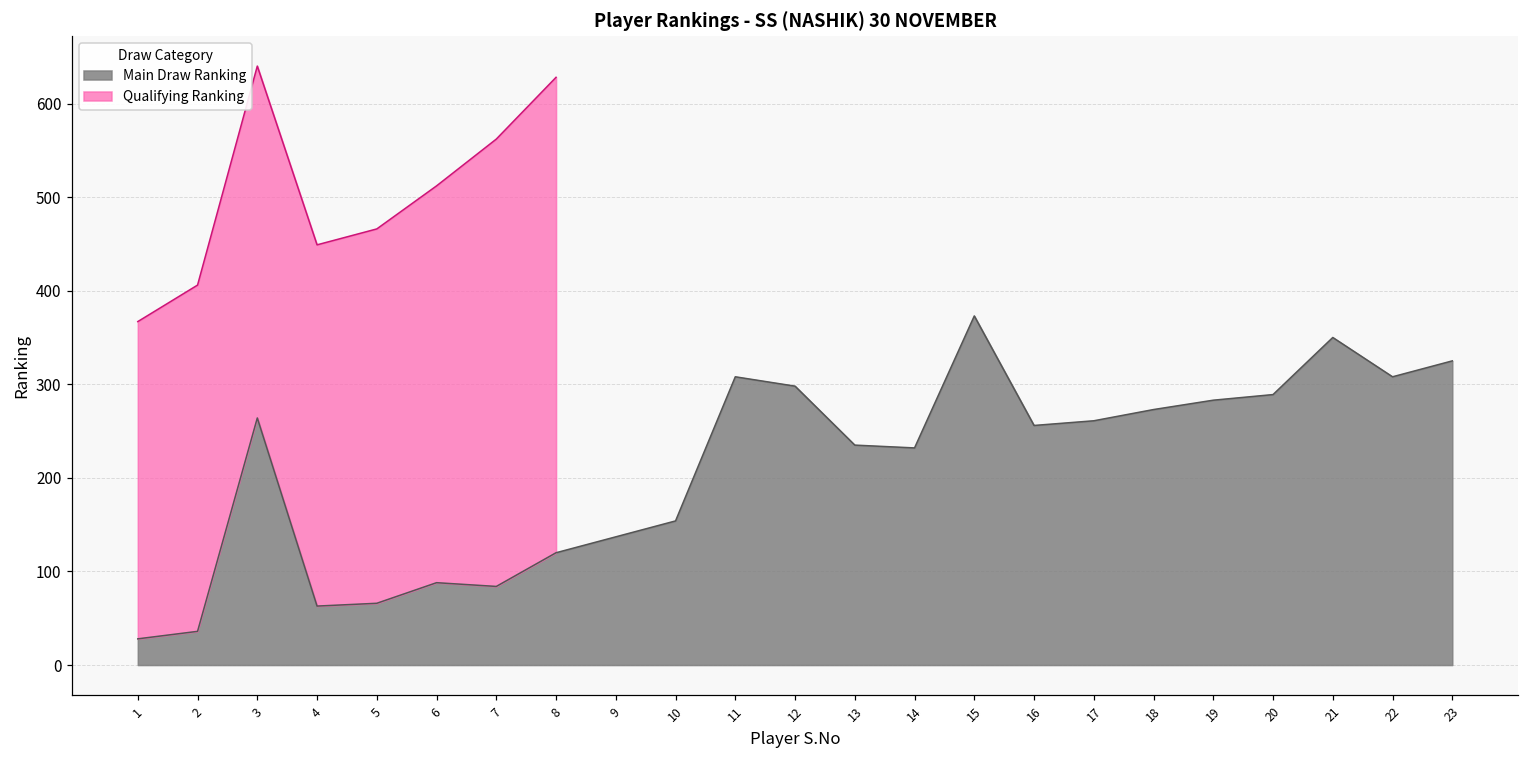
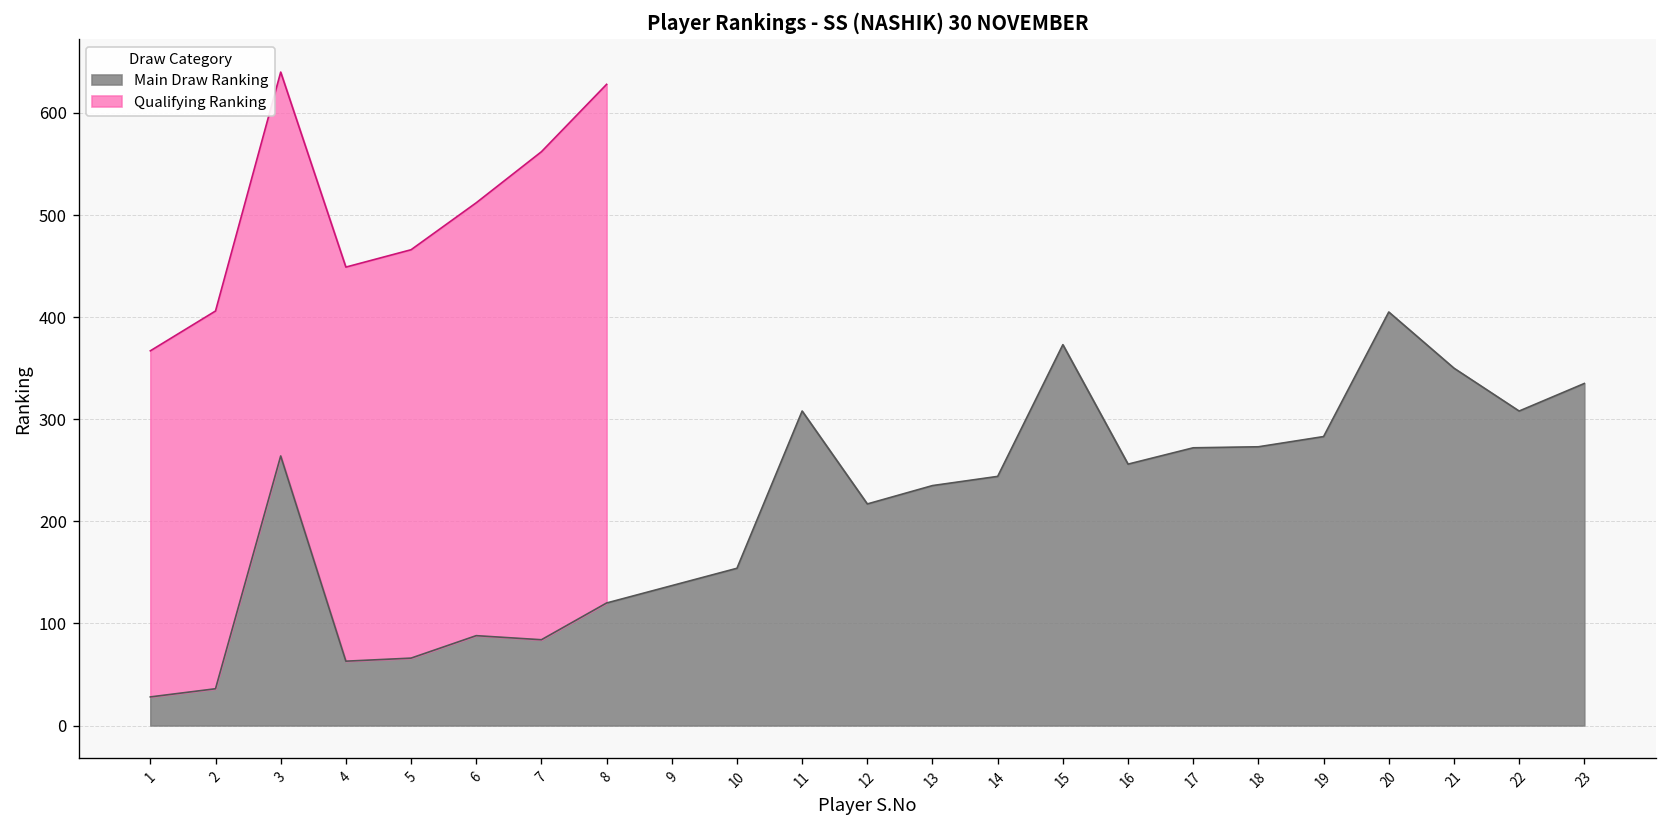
  {
    "Main Draw Ranking": {
      "1": 30,
      "2": 40,
      "3": 260,
      "4": 60,
      "5": 70,
      "6": 90,
      "7": 80,
      "8": 120,
      "9": 140,
      "10": 150,
      "11": 310,
-     "12": 300,
+     "12": 220,
      "13": 240,
-     "14": 230,
+     "14": 240,
      "15": 370,
      "16": 260,
-     "17": 260,
+     "17": 270,
      "18": 270,
      "19": 280,
-     "20": 290,
+     "20": 410,
      "21": 350,
      "22": 310,
-     "23": 330
+     "23": 340
    },
    "Qualifying Ranking": {
      "1": 340,
      "2": 370,
      "3": 380,
      "4": 390,
      "5": 400,
      "6": 420,
      "7": 480,
      "8": 510
    }
  }
